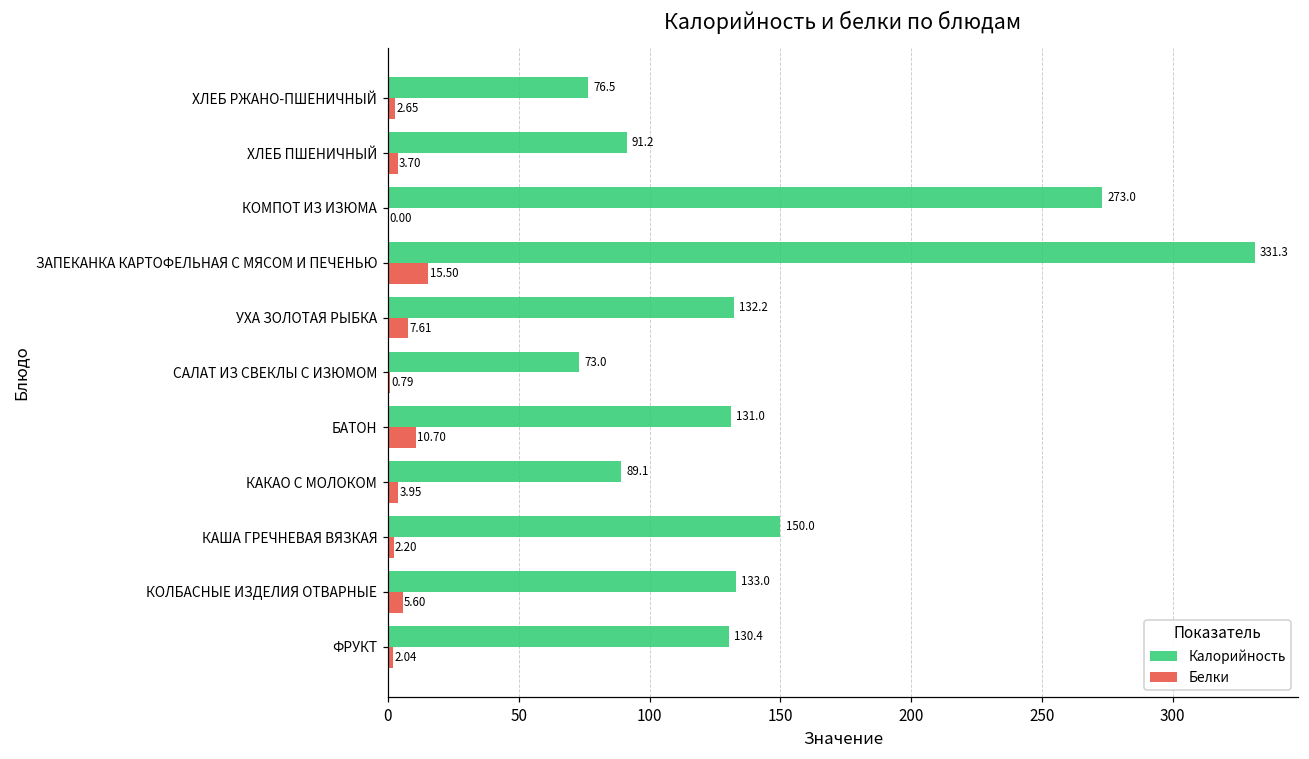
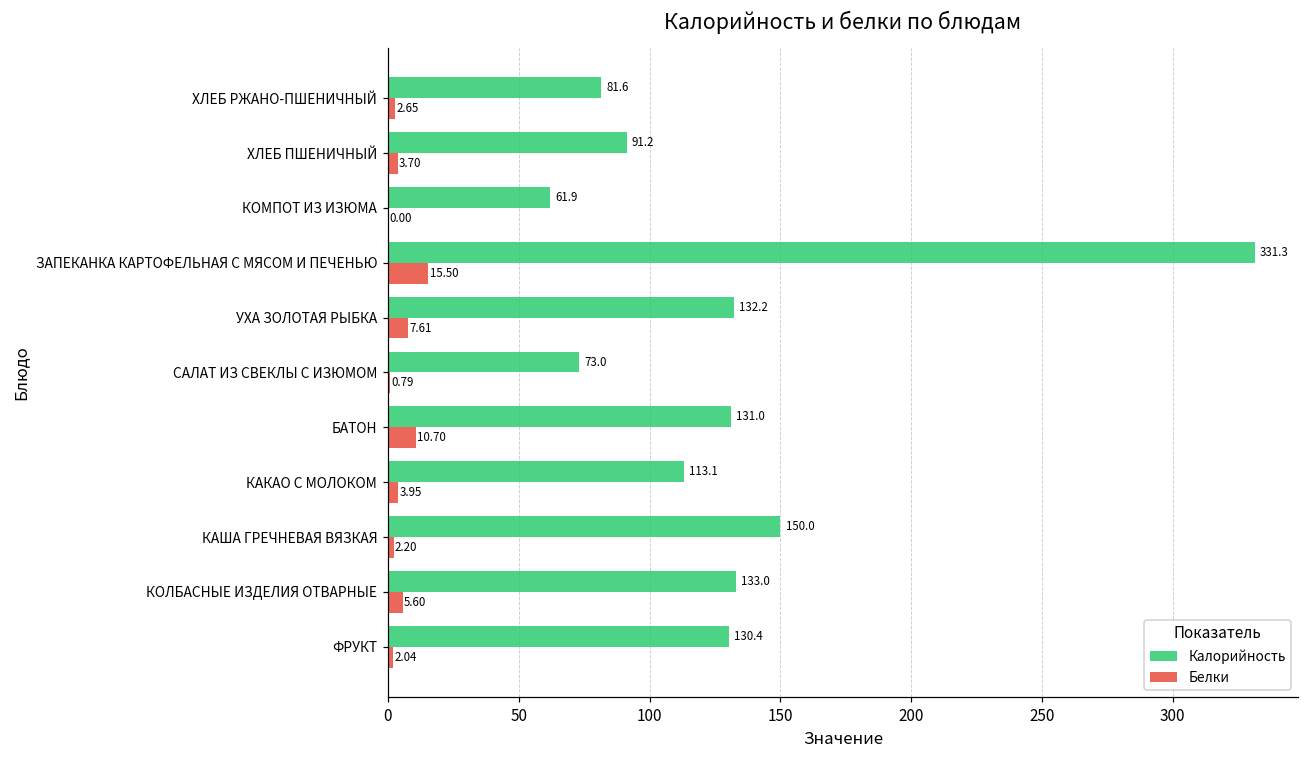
  {
    "Калорийность": {
-     "ХЛЕБ РЖАНО-ПШЕНИЧНЫЙ": 76.5,
+     "ХЛЕБ РЖАНО-ПШЕНИЧНЫЙ": 81.6,
      "ХЛЕБ ПШЕНИЧНЫЙ": 91.2,
-     "КОМПОТ ИЗ ИЗЮМА": 273.0,
+     "КОМПОТ ИЗ ИЗЮМА": 61.9,
      "ЗАПЕКАНКА КАРТОФЕЛЬНАЯ С МЯСОМ И ПЕЧЕНЬЮ": 331.3,
      "УХА ЗОЛОТАЯ РЫБКА": 132.2,
      "САЛАТ ИЗ СВЕКЛЫ С ИЗЮМОМ": 73.0,
      "БАТОН": 131.0,
-     "КАКАО С МОЛОКОМ": 89.1,
+     "КАКАО С МОЛОКОМ": 113.1,
      "КАША ГРЕЧНЕВАЯ ВЯЗКАЯ": 150.0,
      "КОЛБАСНЫЕ ИЗДЕЛИЯ ОТВАРНЫЕ": 133.0,
      "ФРУКТ": 130.4
    },
    "Белки": {
      "ХЛЕБ РЖАНО-ПШЕНИЧНЫЙ": 2.65,
      "ХЛЕБ ПШЕНИЧНЫЙ": 3.70,
      "КОМПОТ ИЗ ИЗЮМА": 0.00,
      "ЗАПЕКАНКА КАРТОФЕЛЬНАЯ С МЯСОМ И ПЕЧЕНЬЮ": 15.50,
      "УХА ЗОЛОТАЯ РЫБКА": 7.61,
      "САЛАТ ИЗ СВЕКЛЫ С ИЗЮМОМ": 0.79,
      "БАТОН": 10.70,
      "КАКАО С МОЛОКОМ": 3.95,
      "КАША ГРЕЧНЕВАЯ ВЯЗКАЯ": 2.20,
      "КОЛБАСНЫЕ ИЗДЕЛИЯ ОТВАРНЫЕ": 5.60,
      "ФРУКТ": 2.04
    }
  }
